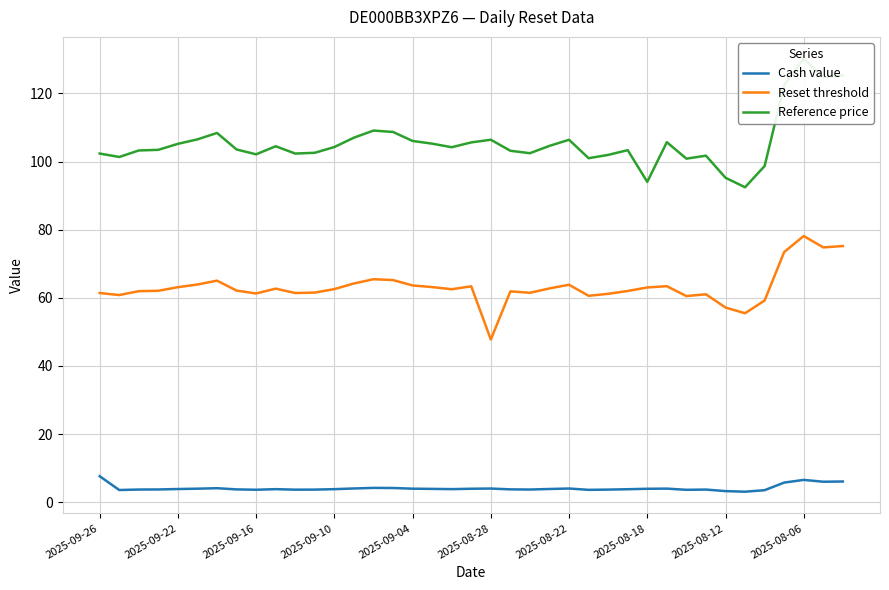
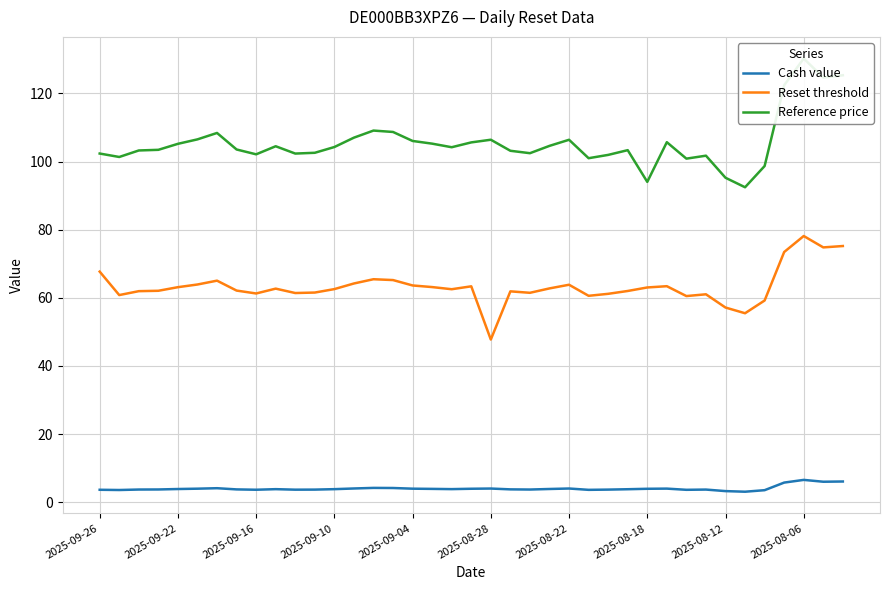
  {
    "Cash value": {
-     "2025-09-26": 8,
+     "2025-09-26": 4,
      "2025-09-22": 4,
      "2025-09-16": 4,
      "2025-09-10": 4,
      "2025-09-04": 4,
      "2025-08-28": 4,
      "2025-08-22": 4,
      "2025-08-18": 4,
      "2025-08-12": 3,
      "2025-08-06": 7
    },
    "Reset threshold": {
-     "2025-09-26": 61,
+     "2025-09-26": 68,
      "2025-09-22": 63,
      "2025-09-16": 61,
      "2025-09-10": 63,
      "2025-09-04": 64,
      "2025-08-28": 48,
      "2025-08-22": 64,
      "2025-08-18": 63,
      "2025-08-12": 57,
      "2025-08-06": 78
    },
    "Reference price": {
      "2025-09-26": 102,
      "2025-09-22": 105,
      "2025-09-16": 102,
      "2025-09-10": 104,
      "2025-09-04": 106,
      "2025-08-28": 106,
      "2025-08-22": 106,
      "2025-08-18": 94,
      "2025-08-12": 95
    }
  }
